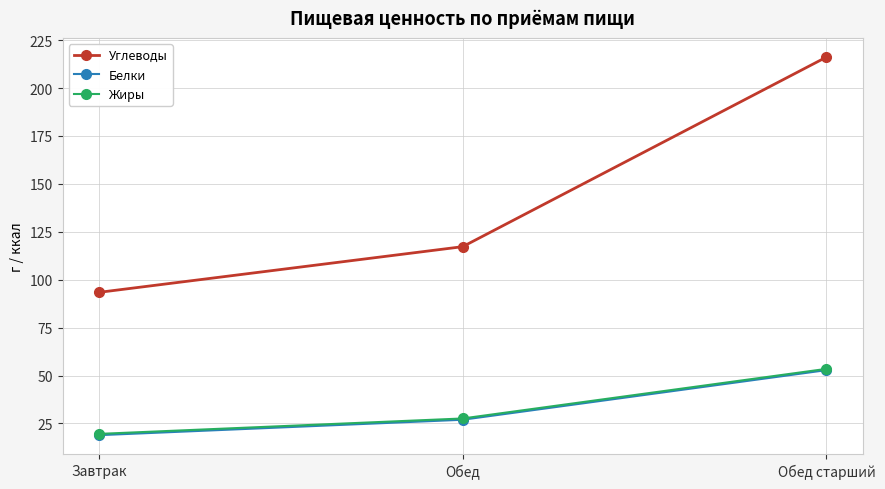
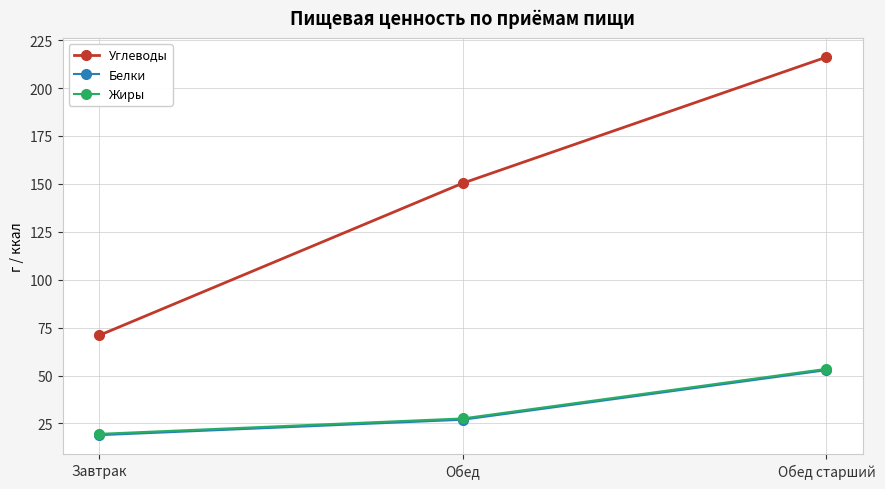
  {
    "Углеводы": {
-     "Завтрак": 93,
-     "Обед": 117,
+     "Завтрак": 71,
+     "Обед": 150,
      "Обед старший": 216
    }
  }
